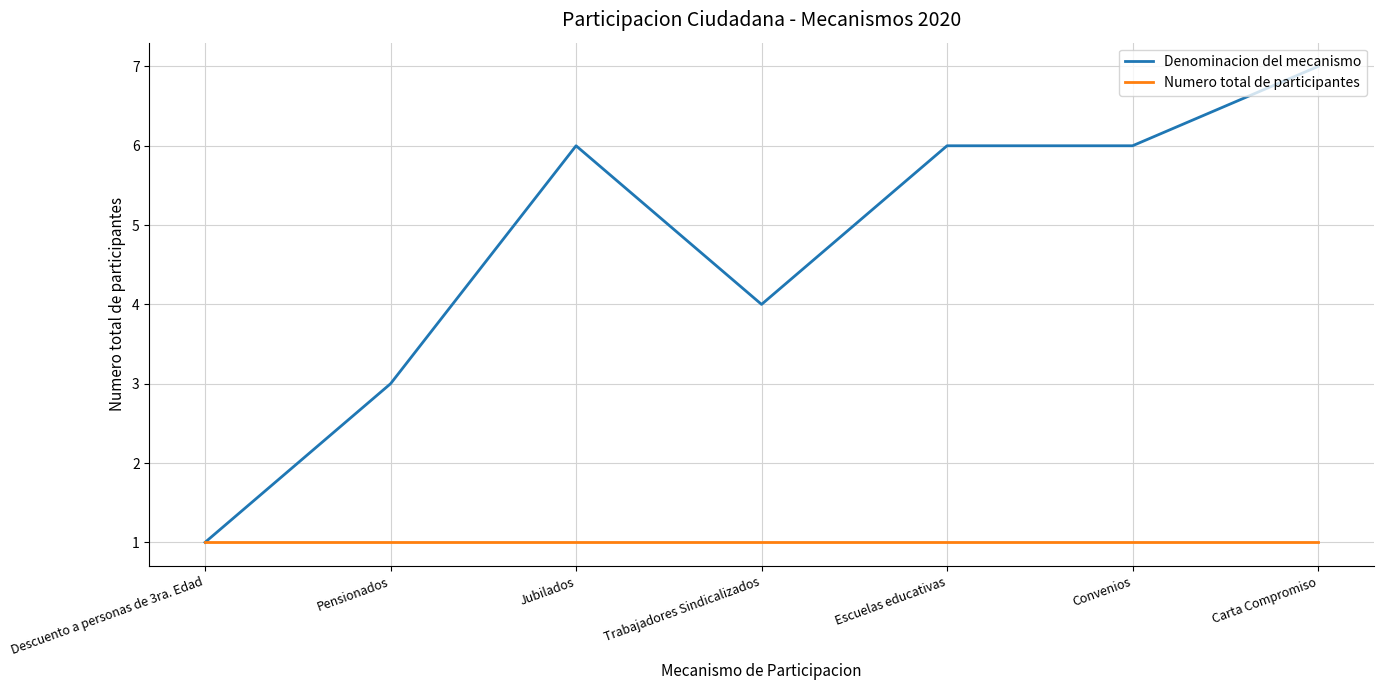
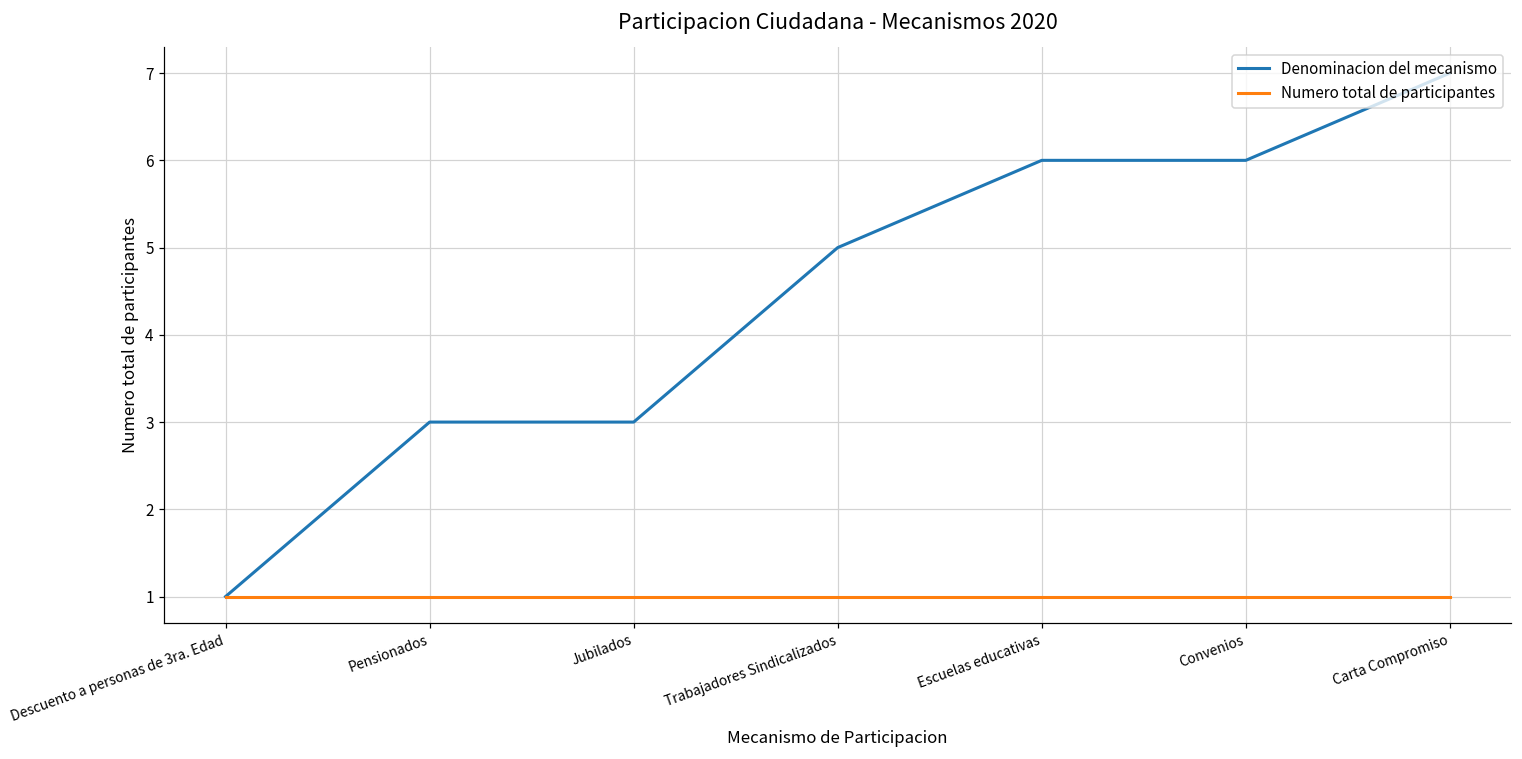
  {
    "Denominacion del mecanismo": {
      "Pensionados": 3,
-     "Jubilados": 6,
-     "Trabajadores Sindicalizados": 4,
+     "Jubilados": 3,
+     "Trabajadores Sindicalizados": 5,
      "Escuelas educativas": 6,
      "Convenios": 6
    },
    "Numero total de participantes": {
      "Pensionados": 1,
      "Jubilados": 1,
      "Trabajadores Sindicalizados": 1,
      "Escuelas educativas": 1,
      "Convenios": 1,
      "Carta Compromiso": 1
    }
  }
